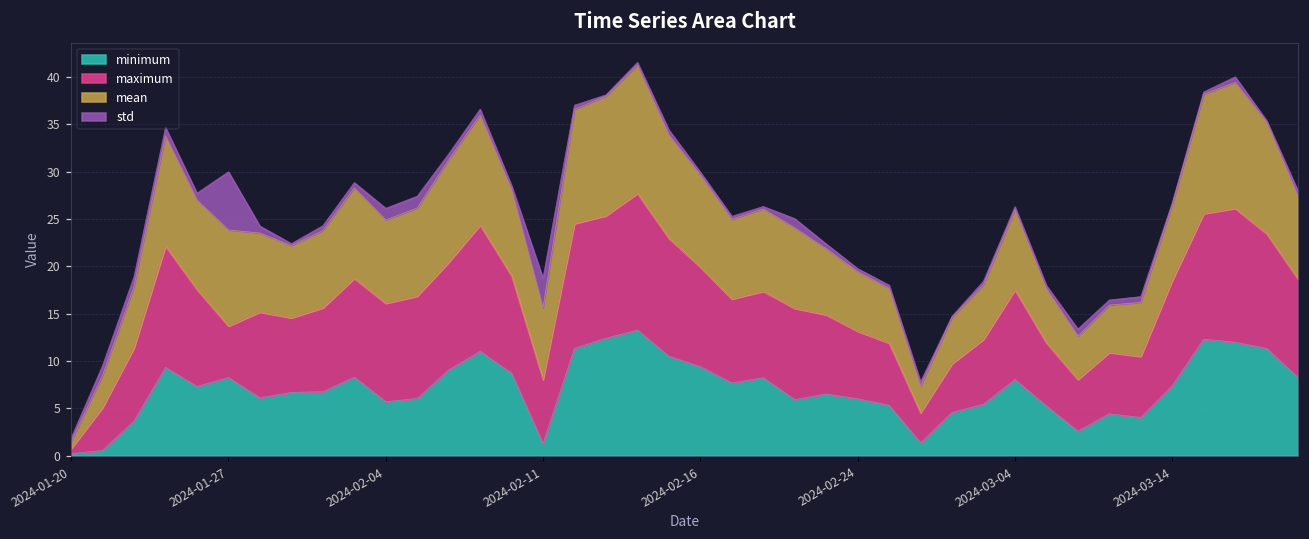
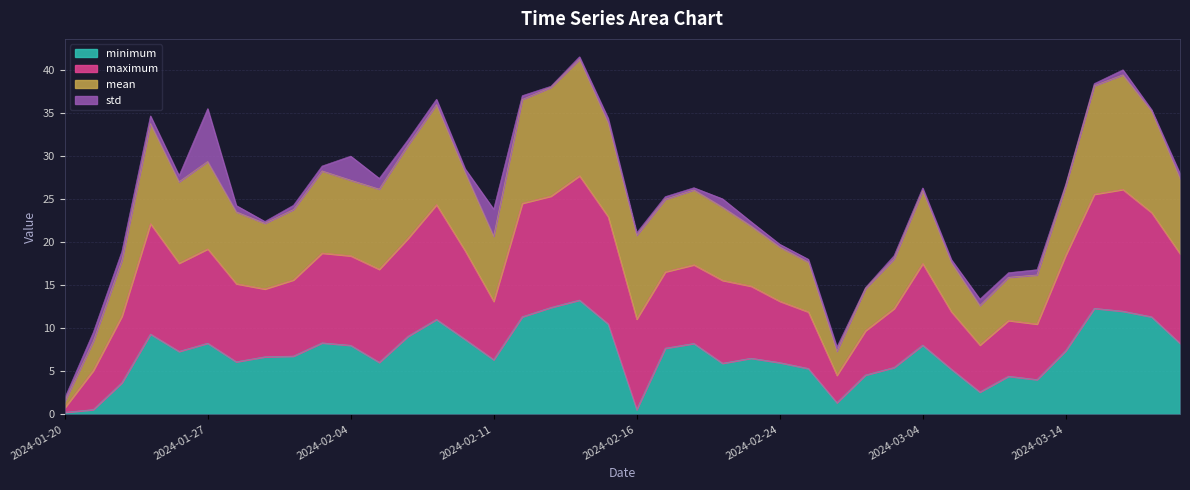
  {
    "minimum": {
      "2024-01-20": 0,
      "2024-01-27": 8,
-     "2024-02-04": 6,
-     "2024-02-11": 1,
-     "2024-02-16": 9,
+     "2024-02-04": 8,
+     "2024-02-11": 6,
+     "2024-02-16": 1,
      "2024-02-24": 6,
      "2024-03-04": 8,
      "2024-03-14": 7
    },
    "maximum": {
      "2024-01-20": 1,
-     "2024-01-27": 5,
+     "2024-01-27": 11,
      "2024-02-04": 10,
      "2024-02-11": 7,
      "2024-02-16": 11,
      "2024-02-24": 7,
      "2024-03-04": 9,
      "2024-03-14": 11
    },
    "mean": {
      "2024-01-20": 1,
      "2024-01-27": 10,
      "2024-02-04": 9,
      "2024-02-11": 8,
      "2024-02-24": 6,
      "2024-03-04": 8
    },
    "std": {
      "2024-01-20": 0,
      "2024-01-27": 6,
-     "2024-02-04": 1,
+     "2024-02-04": 3,
      "2024-02-11": 3,
      "2024-02-24": 0,
      "2024-03-04": 0
    }
  }
